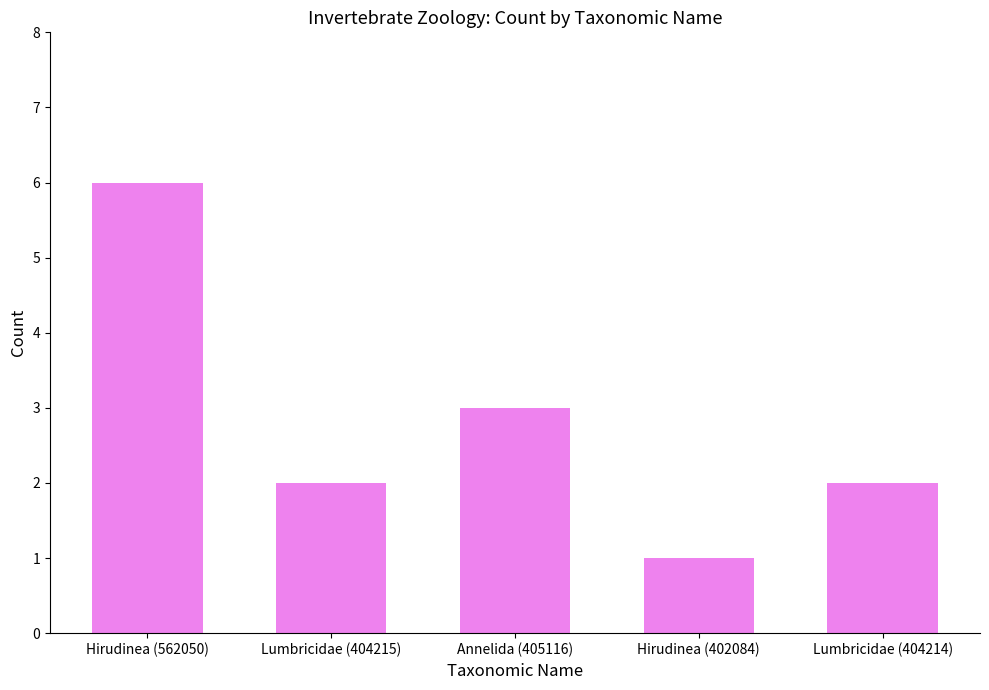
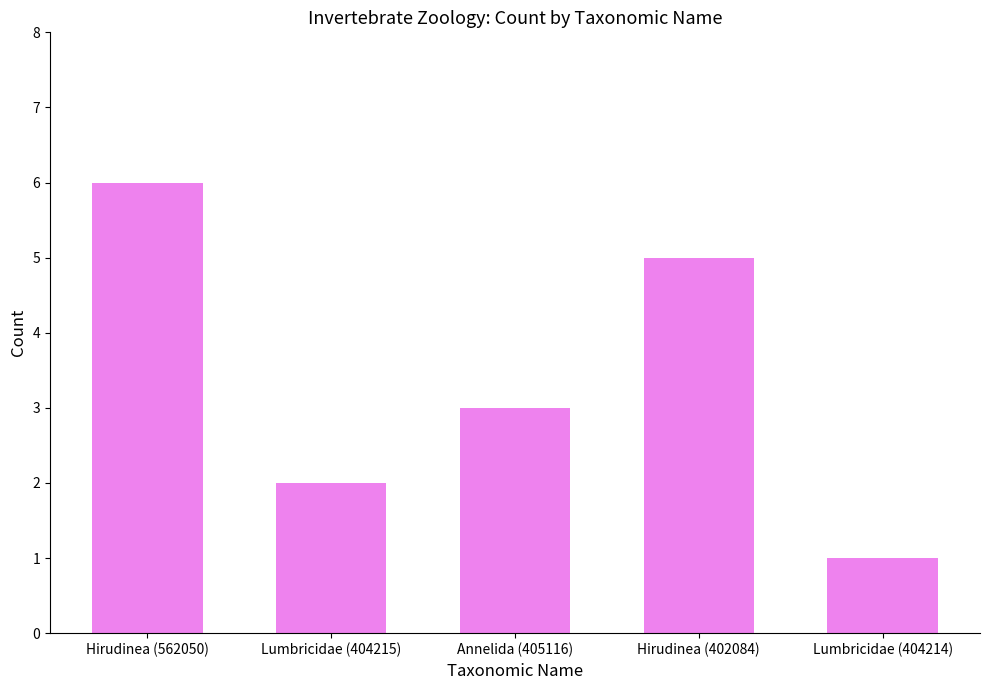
  {
    "Hirudinea (562050)": 6,
    "Lumbricidae (404215)": 2,
    "Annelida (405116)": 3,
-   "Hirudinea (402084)": 1,
-   "Lumbricidae (404214)": 2
+   "Hirudinea (402084)": 5,
+   "Lumbricidae (404214)": 1
  }
